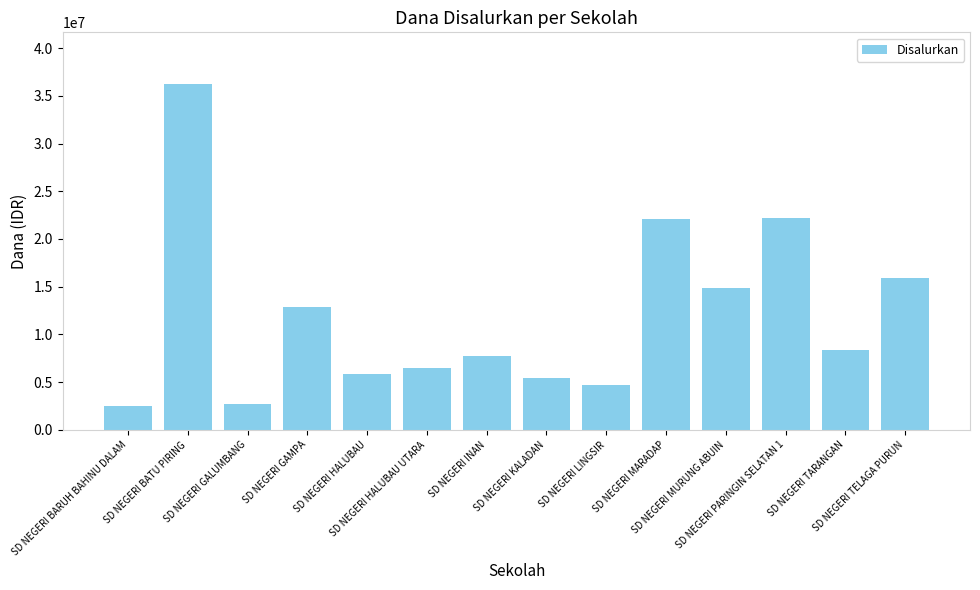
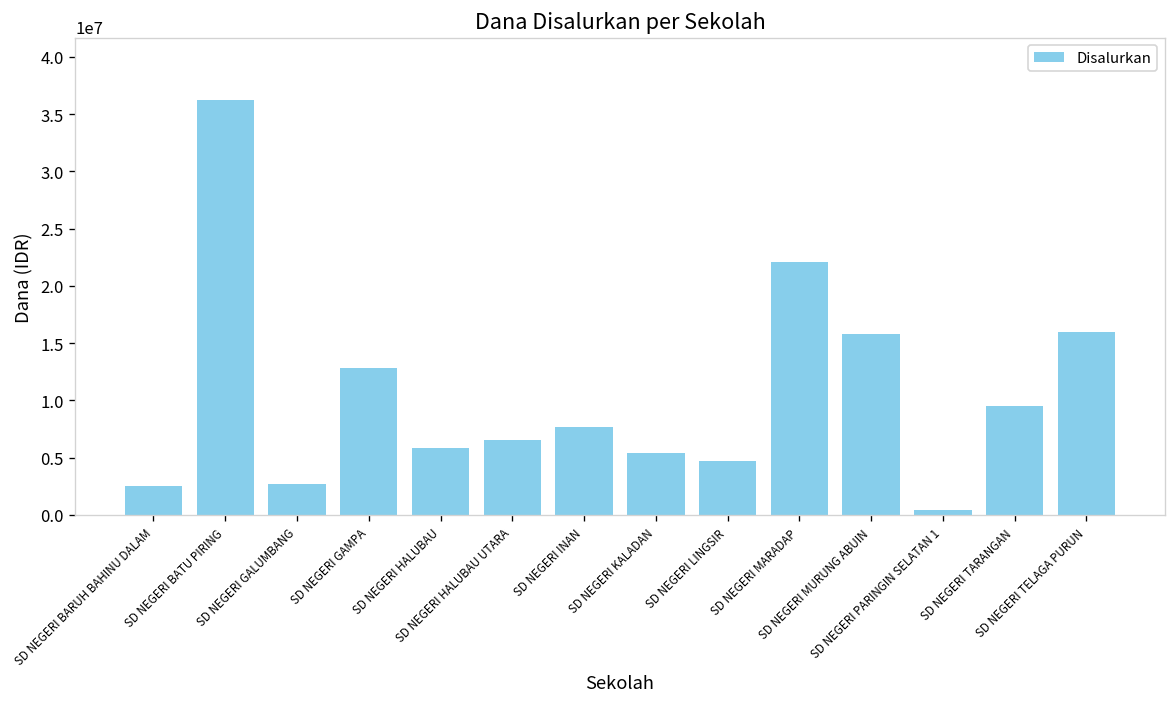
  {
    "SD NEGERI BARUH BAHINU DALAM": 2000000,
    "SD NEGERI BATU PIRING": 36000000,
    "SD NEGERI GALUMBANG": 3000000,
    "SD NEGERI GAMPA": 13000000,
    "SD NEGERI HALUBAU": 6000000,
    "SD NEGERI HALUBAU UTARA": 7000000,
    "SD NEGERI INAN": 8000000,
    "SD NEGERI KALADAN": 5000000,
    "SD NEGERI LINGSIR": 5000000,
    "SD NEGERI MARADAP": 22000000,
-   "SD NEGERI MURUNG ABUIN": 15000000,
-   "SD NEGERI PARINGIN SELATAN 1": 22000000,
-   "SD NEGERI TARANGAN": 8000000,
+   "SD NEGERI MURUNG ABUIN": 16000000,
+   "SD NEGERI PARINGIN SELATAN 1": 0,
+   "SD NEGERI TARANGAN": 9000000,
    "SD NEGERI TELAGA PURUN": 16000000
  }
